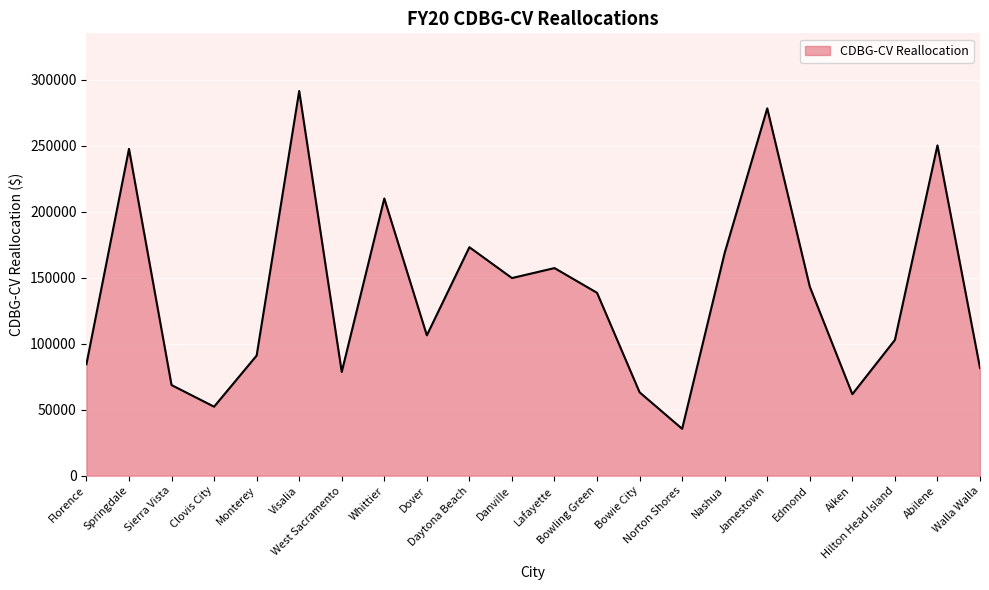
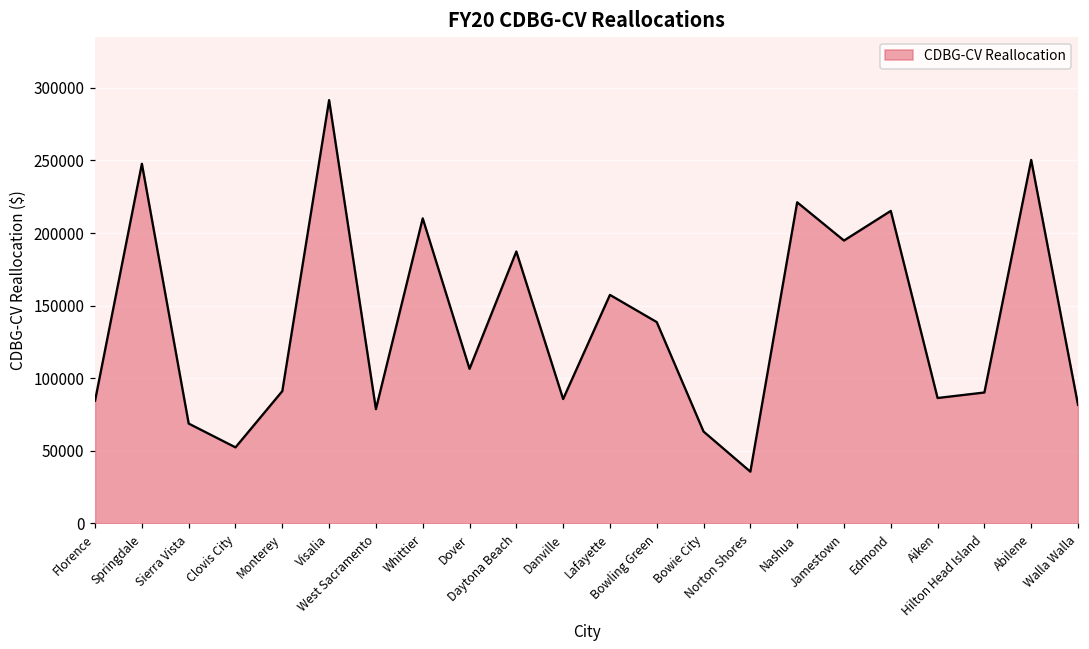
  {
    "Florence": 85000,
    "Springdale": 248000,
    "Sierra Vista": 69000,
    "Clovis City": 52000,
    "Monterey": 91000,
    "Visalia": 292000,
    "West Sacramento": 79000,
    "Whittier": 210000,
    "Dover": 106000,
-   "Daytona Beach": 173000,
-   "Danville": 150000,
+   "Daytona Beach": 187000,
+   "Danville": 86000,
    "Lafayette": 157000,
    "Bowling Green": 139000,
    "Bowie City": 63000,
    "Norton Shores": 36000,
-   "Nashua": 169000,
-   "Jamestown": 278000,
-   "Edmond": 143000,
-   "Aiken": 62000,
-   "Hilton Head Island": 103000,
+   "Nashua": 221000,
+   "Jamestown": 195000,
+   "Edmond": 215000,
+   "Aiken": 86000,
+   "Hilton Head Island": 90000,
    "Abilene": 250000,
    "Walla Walla": 82000
  }
